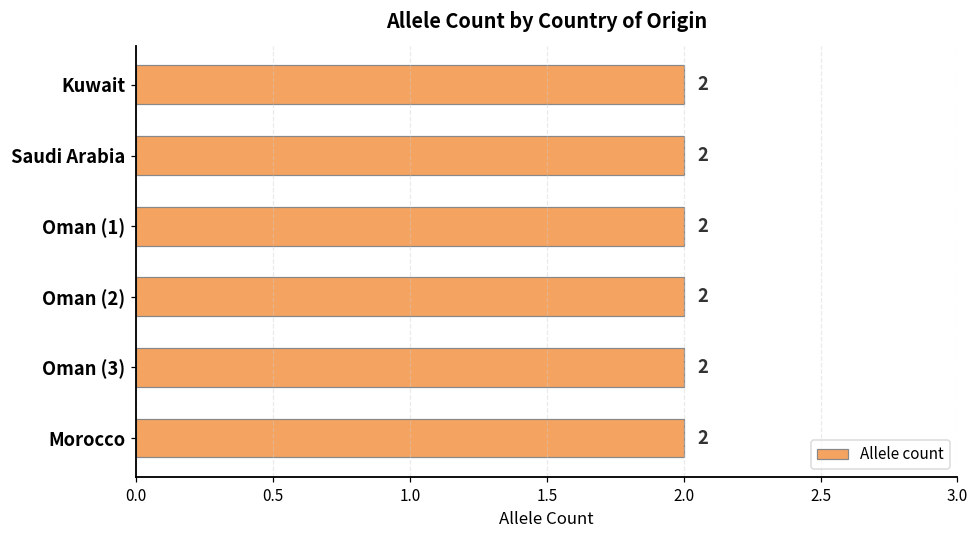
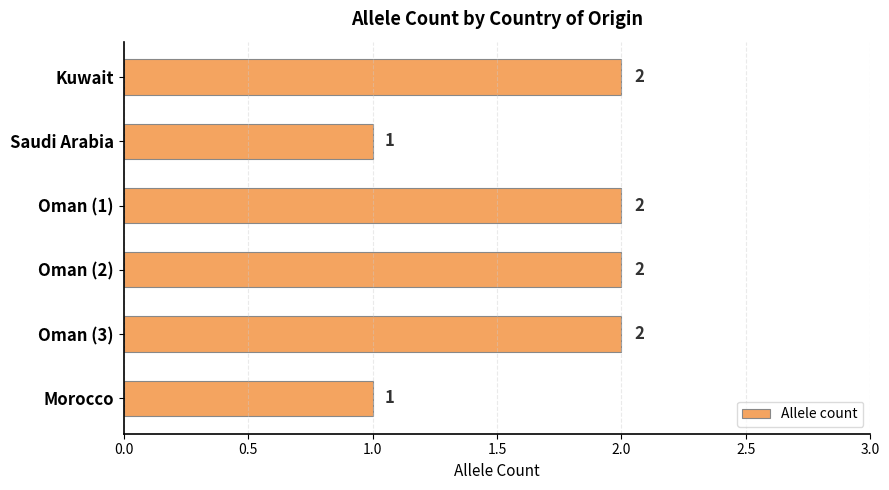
  {
    "Kuwait": 2,
-   "Saudi Arabia": 2,
+   "Saudi Arabia": 1,
    "Oman (1)": 2,
    "Oman (2)": 2,
    "Oman (3)": 2,
-   "Morocco": 2
+   "Morocco": 1
  }
